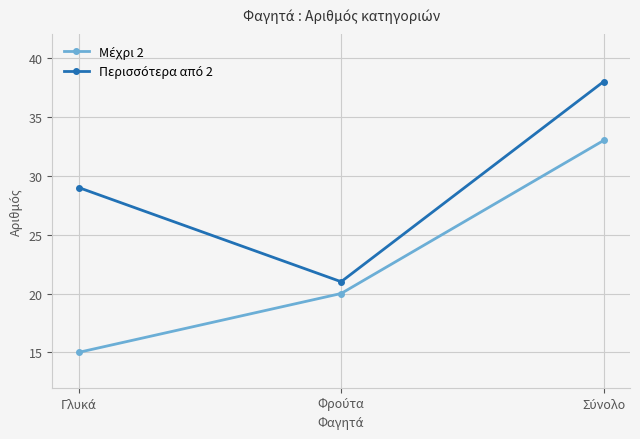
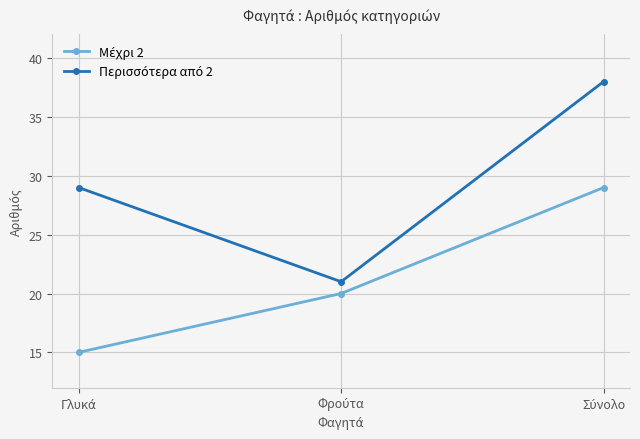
  {
    "Μέχρι 2": {
      "Γλυκά": 15,
      "Φρούτα": 20,
-     "Σύνολο": 33
+     "Σύνολο": 29
    },
    "Περισσότερα από 2": {
      "Γλυκά": 29,
      "Φρούτα": 21,
      "Σύνολο": 38
    }
  }
